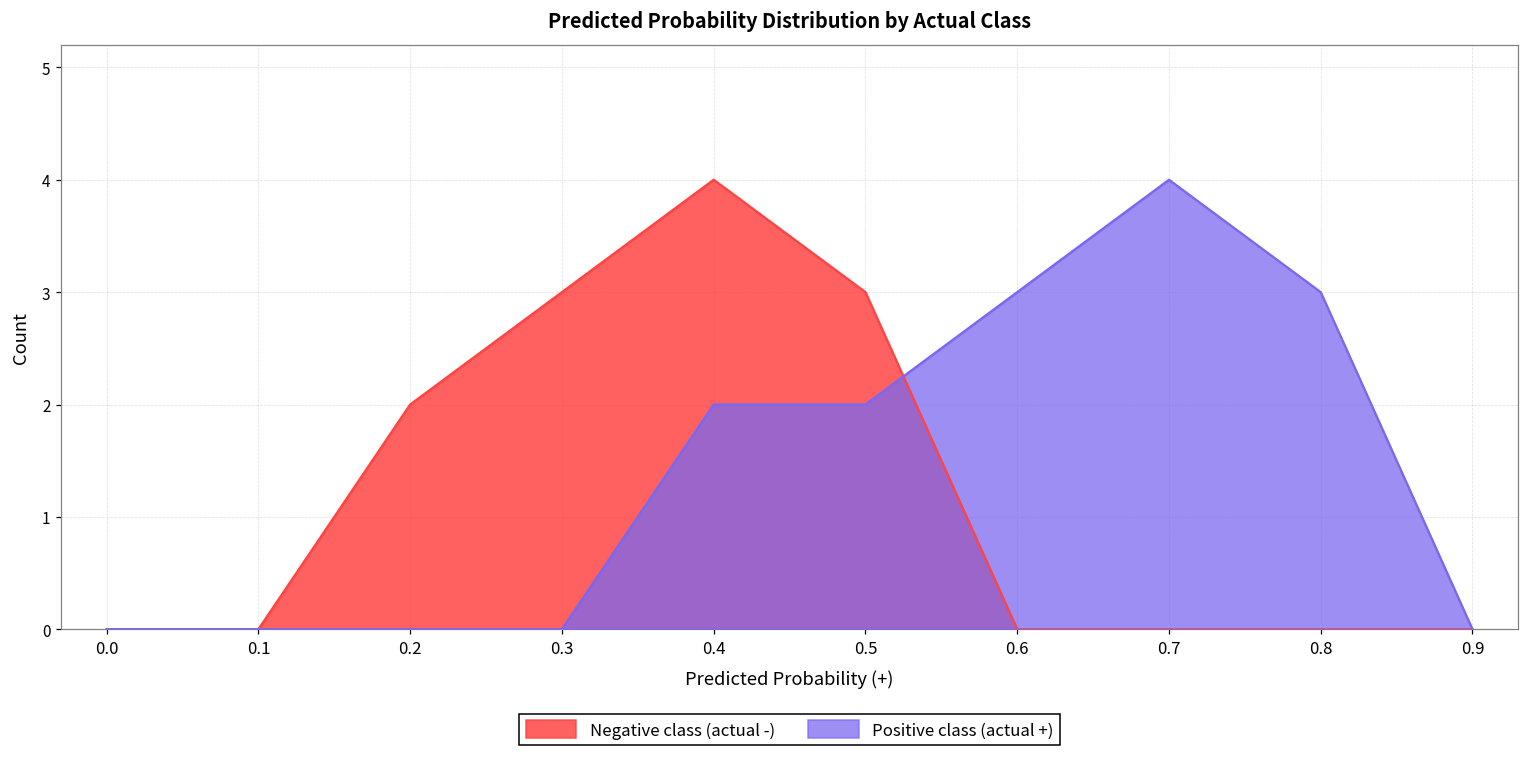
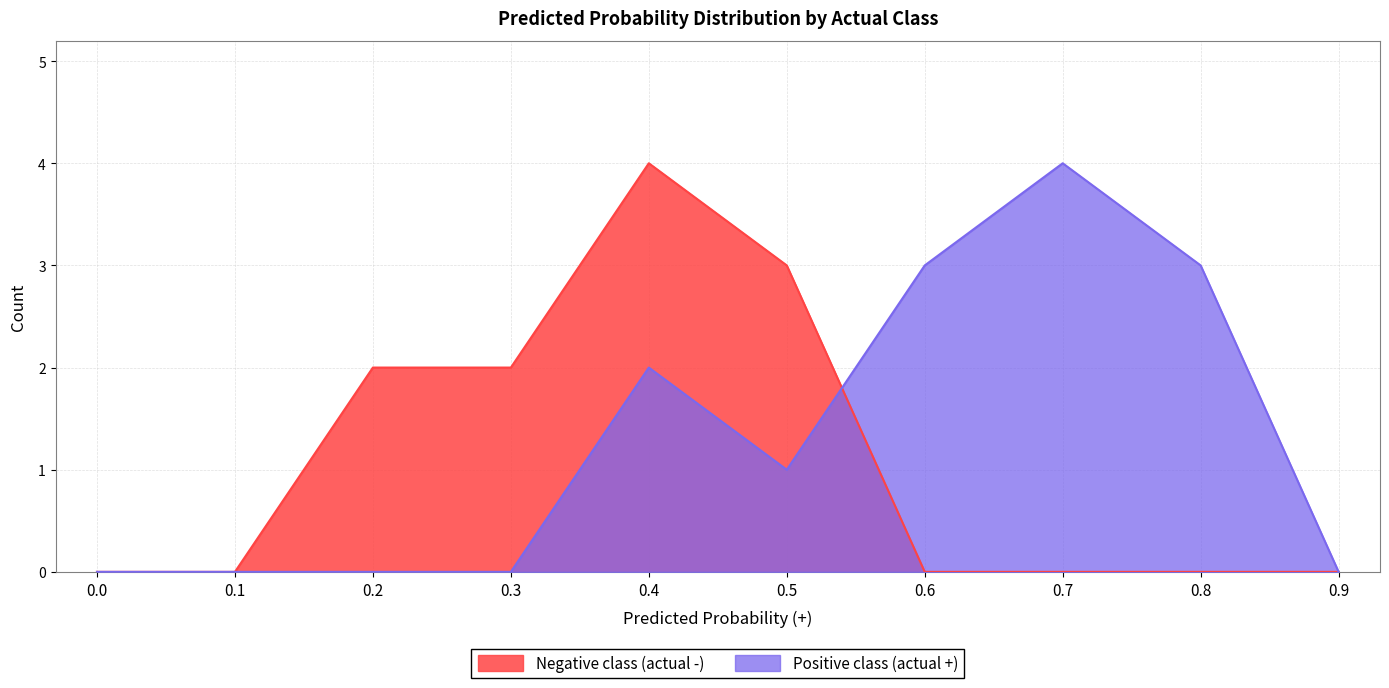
  {
    "Negative class (actual -)": {
      "0.2": 2,
-     "0.3": 3,
+     "0.3": 2,
      "0.4": 4,
      "0.5": 3,
      "0.6": 0,
      "0.7": 0,
      "0.8": 0
    },
    "Positive class (actual +)": {
      "0.2": 0,
      "0.3": 0,
      "0.4": 2,
-     "0.5": 2,
+     "0.5": 1,
      "0.6": 3,
      "0.7": 4,
      "0.8": 3
    }
  }
